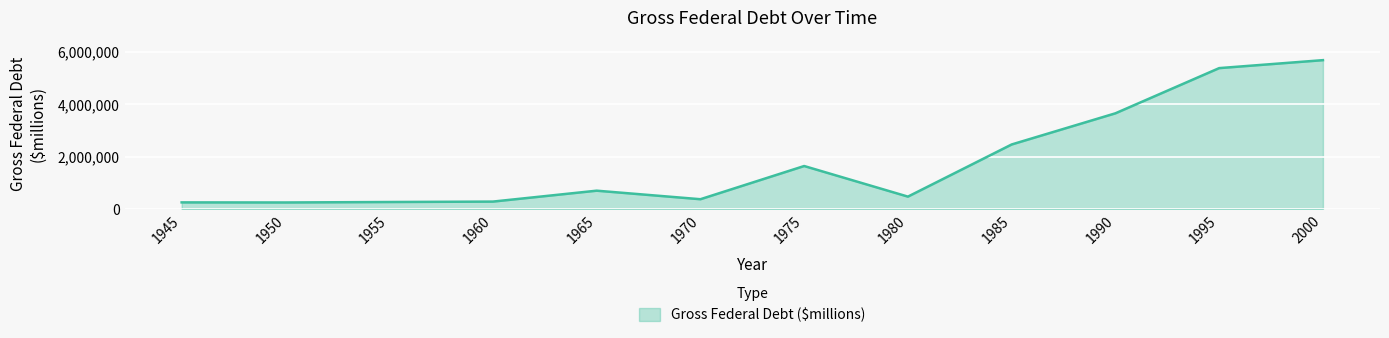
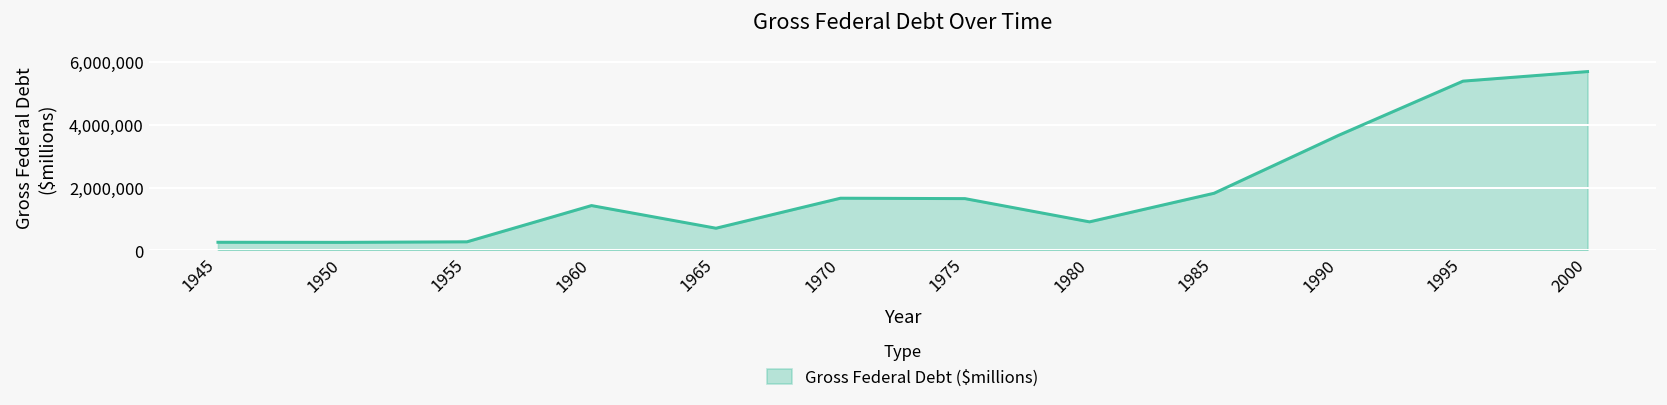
  {
    "1945": "300,000",
    "1950": "300,000",
    "1955": "300,000",
-   "1960": "300,000",
+   "1960": "1,400,000",
    "1965": "700,000",
-   "1970": "400,000",
+   "1970": "1,700,000",
    "1975": "1,600,000",
-   "1980": "500,000",
-   "1985": "2,500,000",
+   "1980": "900,000",
+   "1985": "1,800,000",
    "1990": "3,700,000",
    "1995": "5,400,000",
    "2000": "5,700,000"
  }
